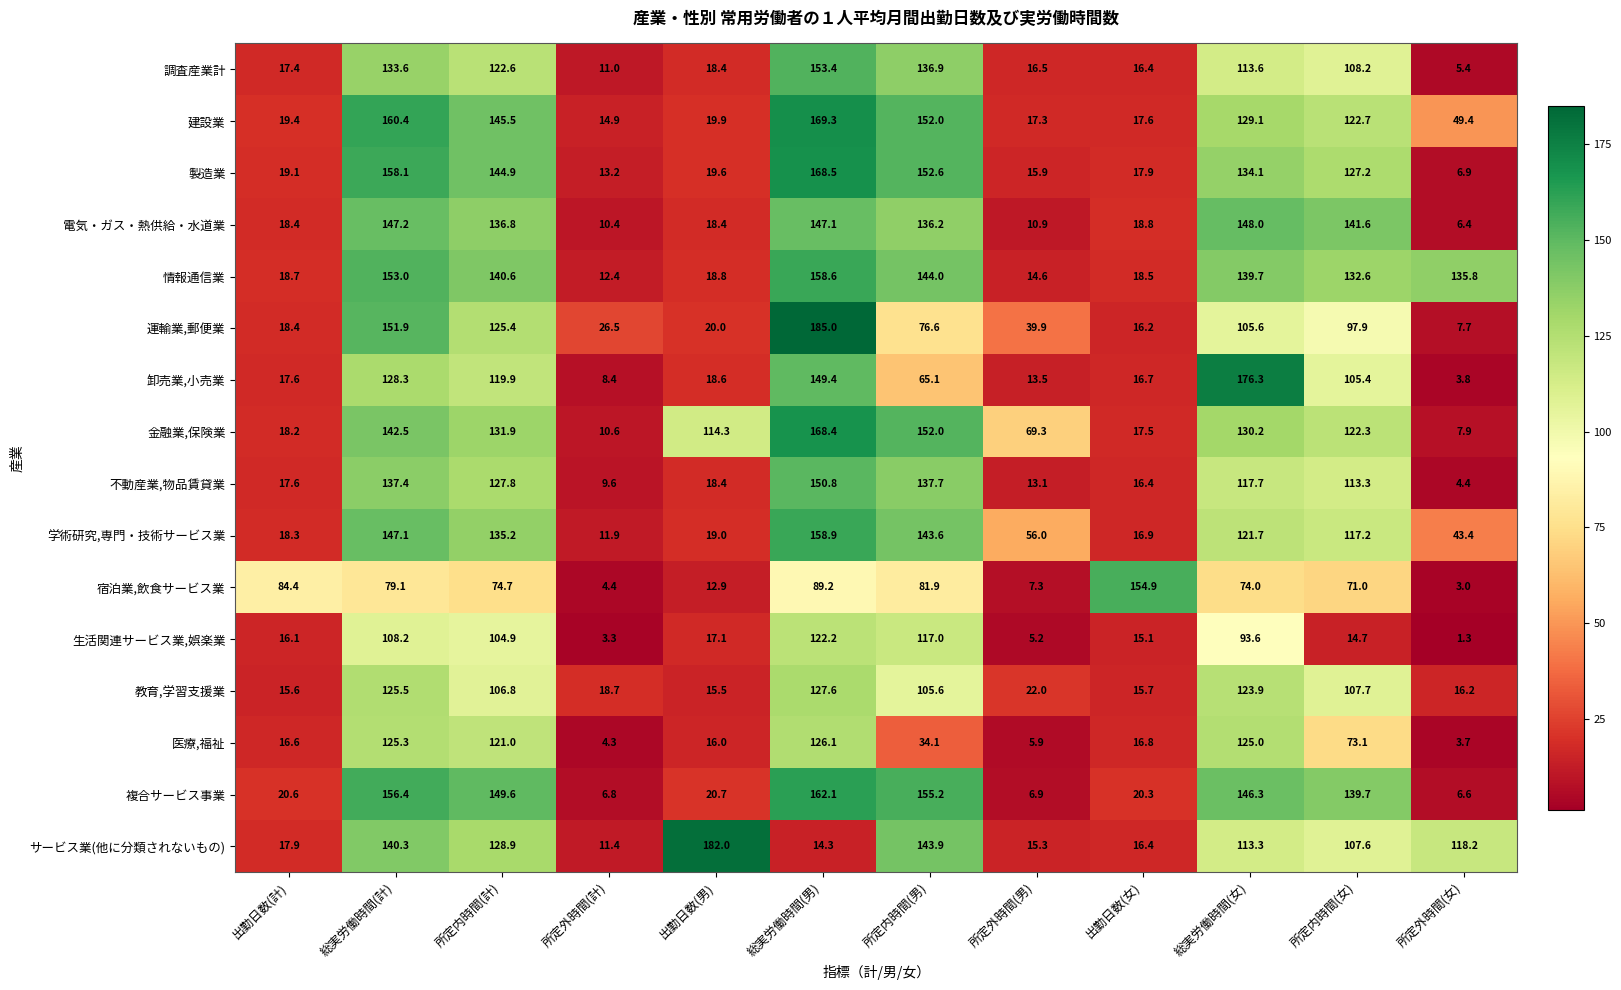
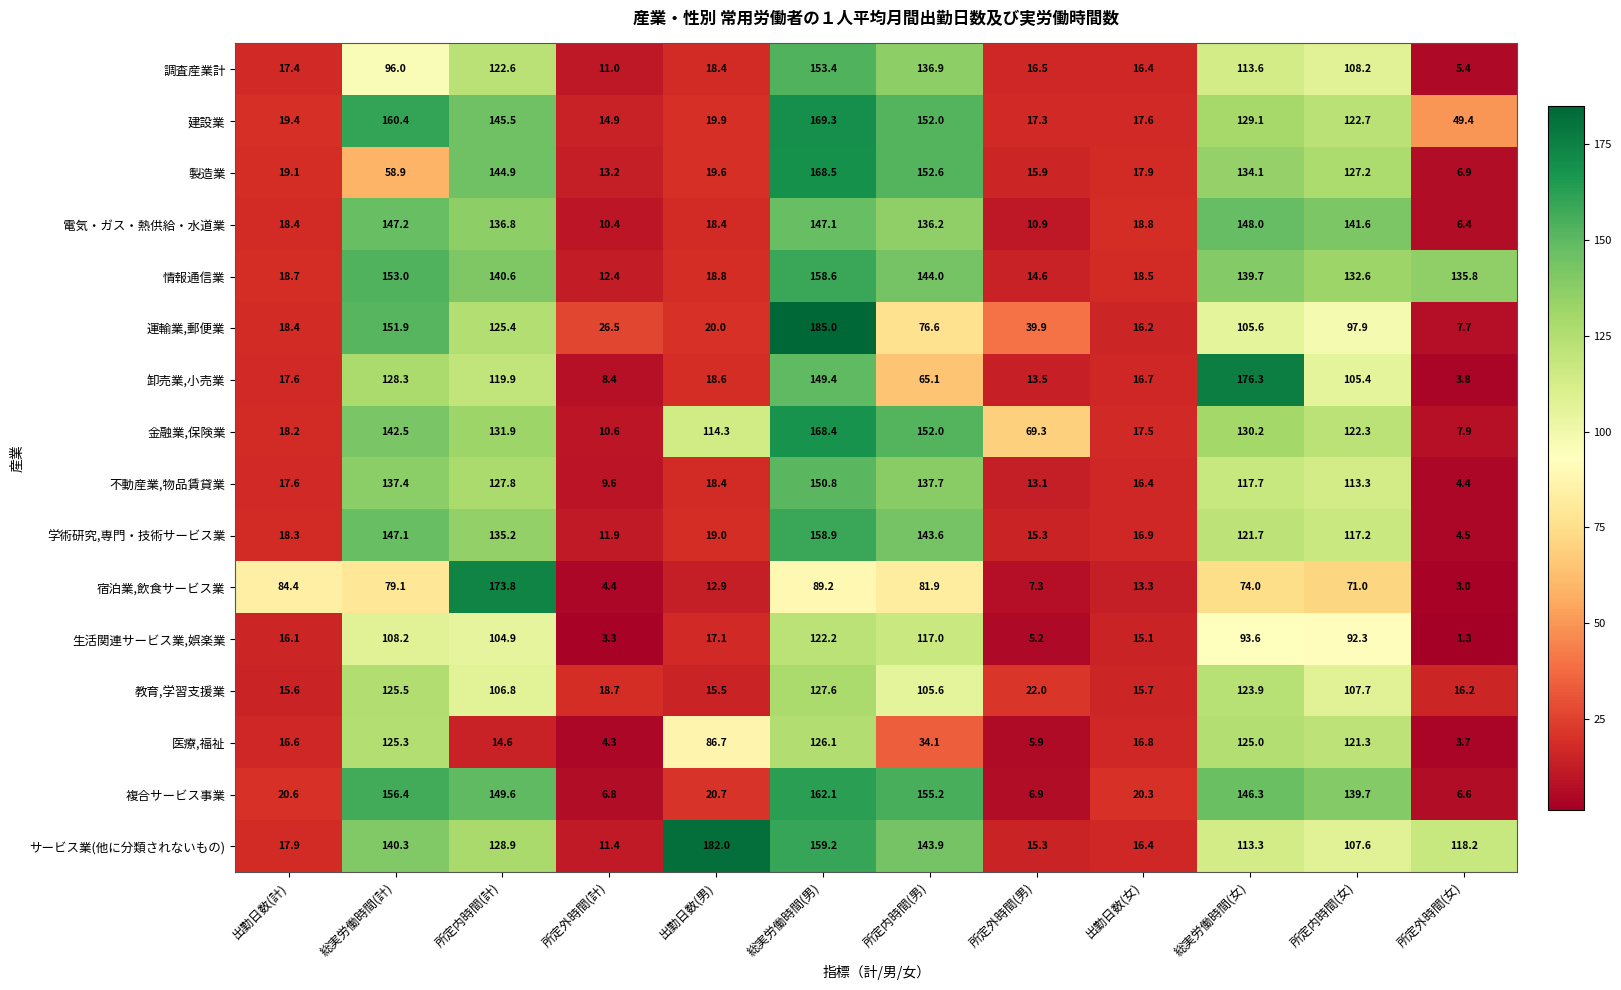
  {
    "調査産業計": {
      "出勤日数(計)": 17.4,
-     "総実労働時間(計)": 133.6,
+     "総実労働時間(計)": 96.0,
      "所定内時間(計)": 122.6,
      "所定外時間(計)": 11.0,
      "出勤日数(男)": 18.4,
      "総実労働時間(男)": 153.4,
      "所定内時間(男)": 136.9,
      "所定外時間(男)": 16.5,
      "出勤日数(女)": 16.4,
      "総実労働時間(女)": 113.6,
      "所定内時間(女)": 108.2,
      "所定外時間(女)": 5.4
    },
    "建設業": {
      "出勤日数(計)": 19.4,
      "総実労働時間(計)": 160.4,
      "所定内時間(計)": 145.5,
      "所定外時間(計)": 14.9,
      "出勤日数(男)": 19.9,
      "総実労働時間(男)": 169.3,
      "所定内時間(男)": 152.0,
      "所定外時間(男)": 17.3,
      "出勤日数(女)": 17.6,
      "総実労働時間(女)": 129.1,
      "所定内時間(女)": 122.7,
      "所定外時間(女)": 49.4
    },
    "製造業": {
      "出勤日数(計)": 19.1,
-     "総実労働時間(計)": 158.1,
+     "総実労働時間(計)": 58.9,
      "所定内時間(計)": 144.9,
      "所定外時間(計)": 13.2,
      "出勤日数(男)": 19.6,
      "総実労働時間(男)": 168.5,
      "所定内時間(男)": 152.6,
      "所定外時間(男)": 15.9,
      "出勤日数(女)": 17.9,
      "総実労働時間(女)": 134.1,
      "所定内時間(女)": 127.2,
      "所定外時間(女)": 6.9
    },
    "電気・ガス・熱供給・水道業": {
      "出勤日数(計)": 18.4,
      "総実労働時間(計)": 147.2,
      "所定内時間(計)": 136.8,
      "所定外時間(計)": 10.4,
      "出勤日数(男)": 18.4,
      "総実労働時間(男)": 147.1,
      "所定内時間(男)": 136.2,
      "所定外時間(男)": 10.9,
      "出勤日数(女)": 18.8,
      "総実労働時間(女)": 148.0,
      "所定内時間(女)": 141.6,
      "所定外時間(女)": 6.4
    },
    "情報通信業": {
      "出勤日数(計)": 18.7,
      "総実労働時間(計)": 153.0,
      "所定内時間(計)": 140.6,
      "所定外時間(計)": 12.4,
      "出勤日数(男)": 18.8,
      "総実労働時間(男)": 158.6,
      "所定内時間(男)": 144.0,
      "所定外時間(男)": 14.6,
      "出勤日数(女)": 18.5,
      "総実労働時間(女)": 139.7,
      "所定内時間(女)": 132.6,
      "所定外時間(女)": 135.8
    },
    "運輸業,郵便業": {
      "出勤日数(計)": 18.4,
      "総実労働時間(計)": 151.9,
      "所定内時間(計)": 125.4,
      "所定外時間(計)": 26.5,
      "出勤日数(男)": 20.0,
      "総実労働時間(男)": 185.0,
      "所定内時間(男)": 76.6,
      "所定外時間(男)": 39.9,
      "出勤日数(女)": 16.2,
      "総実労働時間(女)": 105.6,
      "所定内時間(女)": 97.9,
      "所定外時間(女)": 7.7
    },
    "卸売業,小売業": {
      "出勤日数(計)": 17.6,
      "総実労働時間(計)": 128.3,
      "所定内時間(計)": 119.9,
      "所定外時間(計)": 8.4,
      "出勤日数(男)": 18.6,
      "総実労働時間(男)": 149.4,
      "所定内時間(男)": 65.1,
      "所定外時間(男)": 13.5,
      "出勤日数(女)": 16.7,
      "総実労働時間(女)": 176.3,
      "所定内時間(女)": 105.4,
      "所定外時間(女)": 3.8
    },
    "金融業,保険業": {
      "出勤日数(計)": 18.2,
      "総実労働時間(計)": 142.5,
      "所定内時間(計)": 131.9,
      "所定外時間(計)": 10.6,
      "出勤日数(男)": 114.3,
      "総実労働時間(男)": 168.4,
      "所定内時間(男)": 152.0,
      "所定外時間(男)": 69.3,
      "出勤日数(女)": 17.5,
      "総実労働時間(女)": 130.2,
      "所定内時間(女)": 122.3,
      "所定外時間(女)": 7.9
    },
    "不動産業,物品賃貸業": {
      "出勤日数(計)": 17.6,
      "総実労働時間(計)": 137.4,
      "所定内時間(計)": 127.8,
      "所定外時間(計)": 9.6,
      "出勤日数(男)": 18.4,
      "総実労働時間(男)": 150.8,
      "所定内時間(男)": 137.7,
      "所定外時間(男)": 13.1,
      "出勤日数(女)": 16.4,
      "総実労働時間(女)": 117.7,
      "所定内時間(女)": 113.3,
      "所定外時間(女)": 4.4
    },
    "学術研究,専門・技術サービス業": {
      "出勤日数(計)": 18.3,
      "総実労働時間(計)": 147.1,
      "所定内時間(計)": 135.2,
      "所定外時間(計)": 11.9,
      "出勤日数(男)": 19.0,
      "総実労働時間(男)": 158.9,
      "所定内時間(男)": 143.6,
-     "所定外時間(男)": 56.0,
+     "所定外時間(男)": 15.3,
      "出勤日数(女)": 16.9,
      "総実労働時間(女)": 121.7,
      "所定内時間(女)": 117.2,
-     "所定外時間(女)": 43.4
+     "所定外時間(女)": 4.5
    },
    "宿泊業,飲食サービス業": {
      "出勤日数(計)": 84.4,
      "総実労働時間(計)": 79.1,
-     "所定内時間(計)": 74.7,
+     "所定内時間(計)": 173.8,
      "所定外時間(計)": 4.4,
      "出勤日数(男)": 12.9,
      "総実労働時間(男)": 89.2,
      "所定内時間(男)": 81.9,
      "所定外時間(男)": 7.3,
-     "出勤日数(女)": 154.9,
+     "出勤日数(女)": 13.3,
      "総実労働時間(女)": 74.0,
      "所定内時間(女)": 71.0,
      "所定外時間(女)": 3.0
    },
    "生活関連サービス業,娯楽業": {
      "出勤日数(計)": 16.1,
      "総実労働時間(計)": 108.2,
      "所定内時間(計)": 104.9,
      "所定外時間(計)": 3.3,
      "出勤日数(男)": 17.1,
      "総実労働時間(男)": 122.2,
      "所定内時間(男)": 117.0,
      "所定外時間(男)": 5.2,
      "出勤日数(女)": 15.1,
      "総実労働時間(女)": 93.6,
-     "所定内時間(女)": 14.7,
+     "所定内時間(女)": 92.3,
      "所定外時間(女)": 1.3
    },
    "教育,学習支援業": {
      "出勤日数(計)": 15.6,
      "総実労働時間(計)": 125.5,
      "所定内時間(計)": 106.8,
      "所定外時間(計)": 18.7,
      "出勤日数(男)": 15.5,
      "総実労働時間(男)": 127.6,
      "所定内時間(男)": 105.6,
      "所定外時間(男)": 22.0,
      "出勤日数(女)": 15.7,
      "総実労働時間(女)": 123.9,
      "所定内時間(女)": 107.7,
      "所定外時間(女)": 16.2
    },
    "医療,福祉": {
      "出勤日数(計)": 16.6,
      "総実労働時間(計)": 125.3,
-     "所定内時間(計)": 121.0,
+     "所定内時間(計)": 14.6,
      "所定外時間(計)": 4.3,
-     "出勤日数(男)": 16.0,
+     "出勤日数(男)": 86.7,
      "総実労働時間(男)": 126.1,
      "所定内時間(男)": 34.1,
      "所定外時間(男)": 5.9,
      "出勤日数(女)": 16.8,
      "総実労働時間(女)": 125.0,
-     "所定内時間(女)": 73.1,
+     "所定内時間(女)": 121.3,
      "所定外時間(女)": 3.7
    },
    "複合サービス事業": {
      "出勤日数(計)": 20.6,
      "総実労働時間(計)": 156.4,
      "所定内時間(計)": 149.6,
      "所定外時間(計)": 6.8,
      "出勤日数(男)": 20.7,
      "総実労働時間(男)": 162.1,
      "所定内時間(男)": 155.2,
      "所定外時間(男)": 6.9,
      "出勤日数(女)": 20.3,
      "総実労働時間(女)": 146.3,
      "所定内時間(女)": 139.7,
      "所定外時間(女)": 6.6
    },
    "サービス業(他に分類されないもの)": {
      "出勤日数(計)": 17.9,
      "総実労働時間(計)": 140.3,
      "所定内時間(計)": 128.9,
      "所定外時間(計)": 11.4,
      "出勤日数(男)": 182.0,
-     "総実労働時間(男)": 14.3,
+     "総実労働時間(男)": 159.2,
      "所定内時間(男)": 143.9,
      "所定外時間(男)": 15.3,
      "出勤日数(女)": 16.4,
      "総実労働時間(女)": 113.3,
      "所定内時間(女)": 107.6,
      "所定外時間(女)": 118.2
    }
  }
